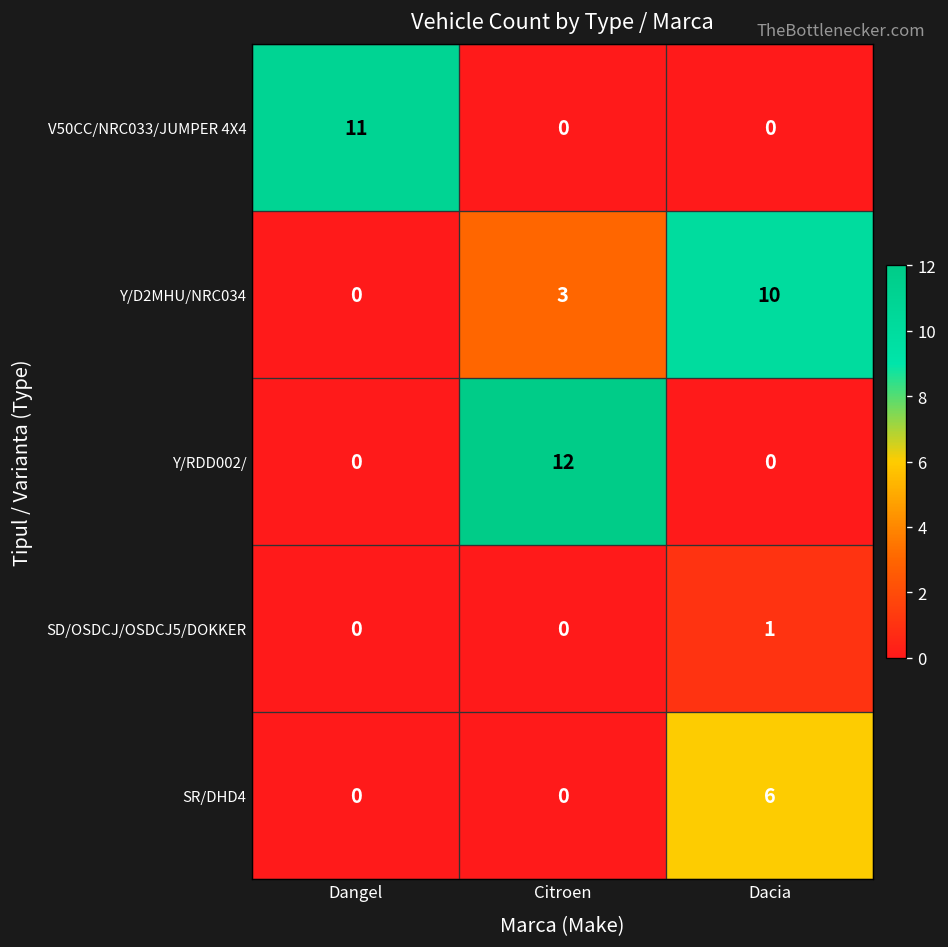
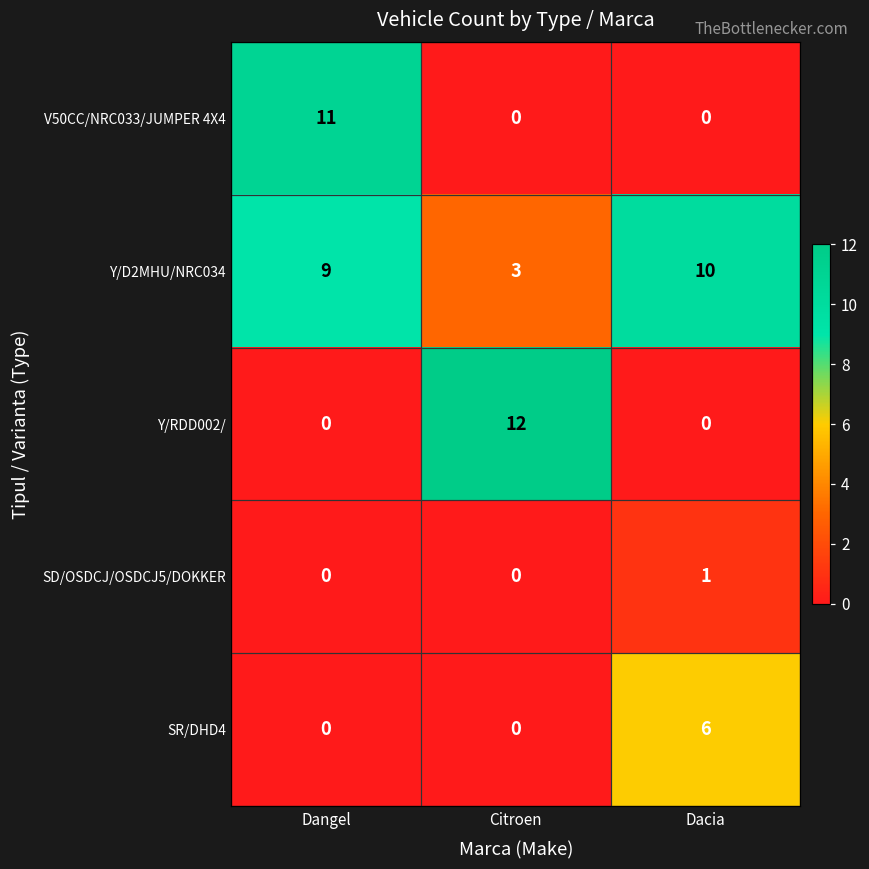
  {
    "V50CC/NRC033/JUMPER 4X4": {
      "Dangel": 11,
      "Citroen": 0,
      "Dacia": 0
    },
    "Y/D2MHU/NRC034": {
-     "Dangel": 0,
+     "Dangel": 9,
      "Citroen": 3,
      "Dacia": 10
    },
    "Y/RDD002/": {
      "Dangel": 0,
      "Citroen": 12,
      "Dacia": 0
    },
    "SD/OSDCJ/OSDCJ5/DOKKER": {
      "Dangel": 0,
      "Citroen": 0,
      "Dacia": 1
    },
    "SR/DHD4": {
      "Dangel": 0,
      "Citroen": 0,
      "Dacia": 6
    }
  }
